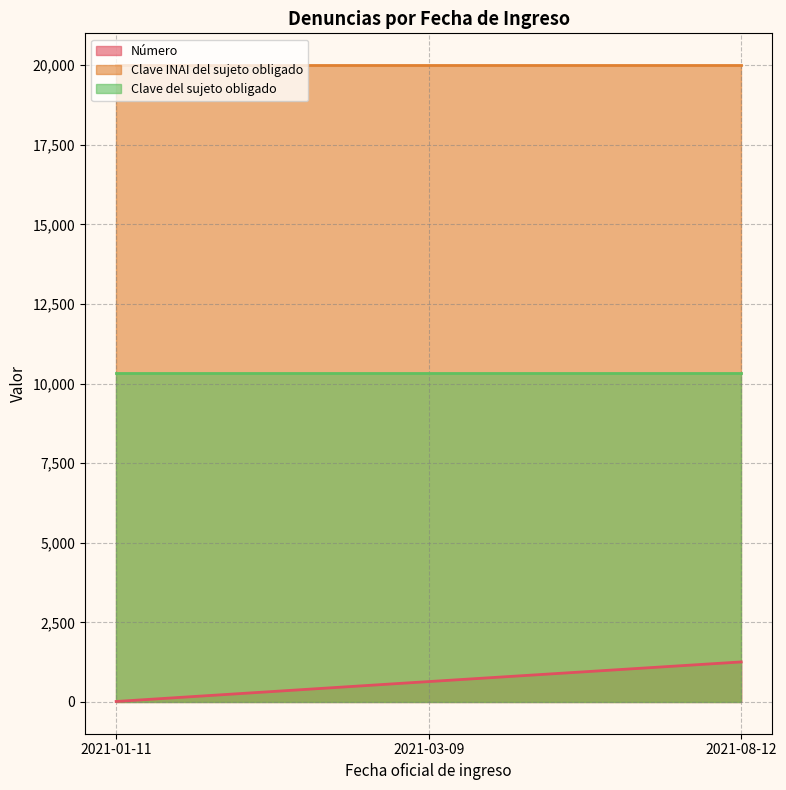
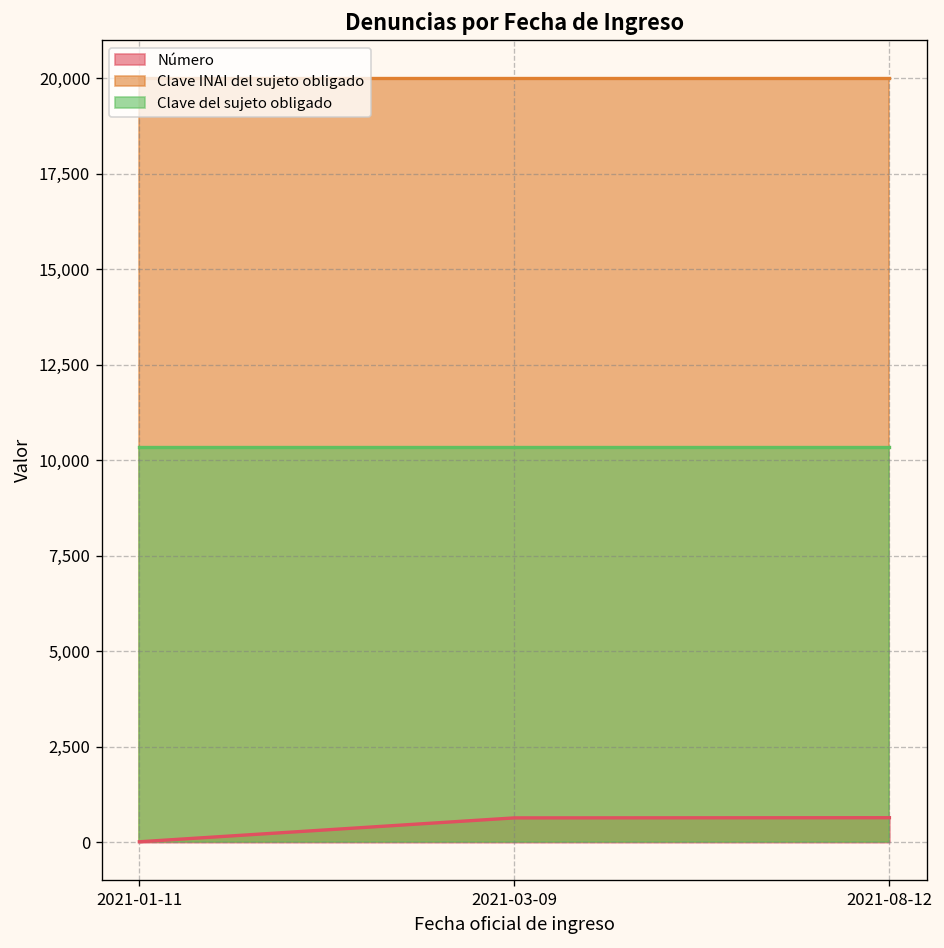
  {
    "Número": {
      "2021-01-11": "0",
      "2021-03-09": "600",
-     "2021-08-12": "1,300"
+     "2021-08-12": "600"
    },
    "Clave INAI del sujeto obligado": {
      "2021-03-09": "20,000",
      "2021-08-12": "20,000"
    },
    "Clave del sujeto obligado": {
      "2021-01-11": "10,300",
      "2021-03-09": "10,300",
      "2021-08-12": "10,300"
    }
  }
